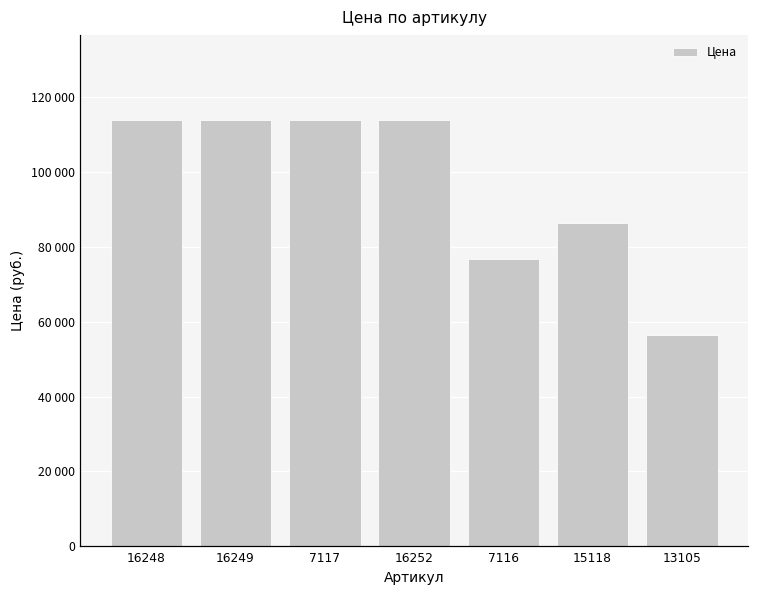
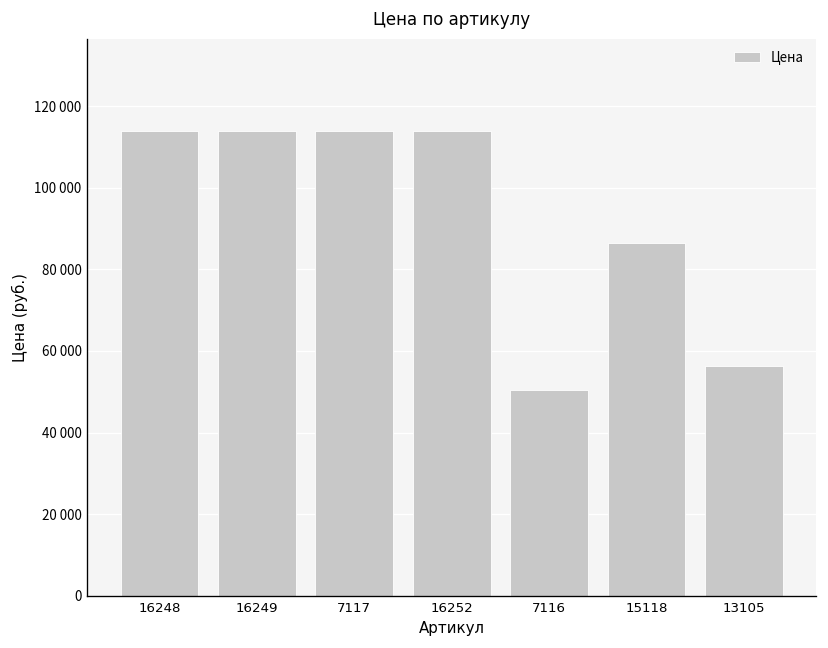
  {
    "16248": 114000,
    "16249": 114000,
    "7117": 114000,
    "16252": 114000,
-   "7116": 77000,
+   "7116": 50000,
    "15118": 86000,
    "13105": 56000
  }
